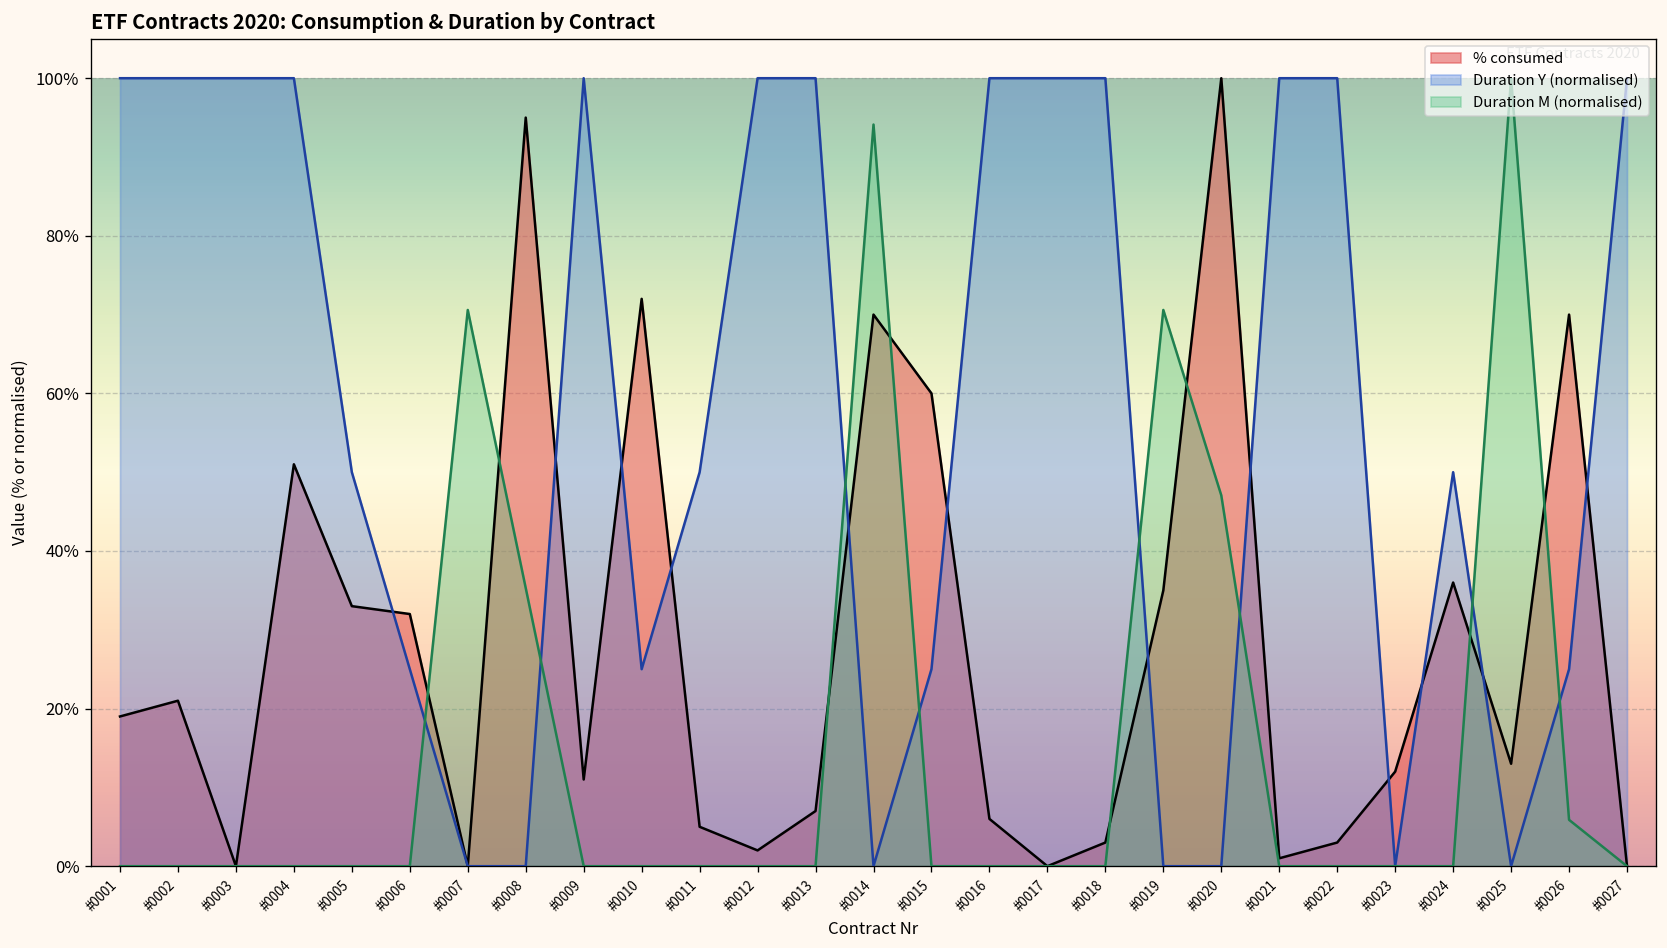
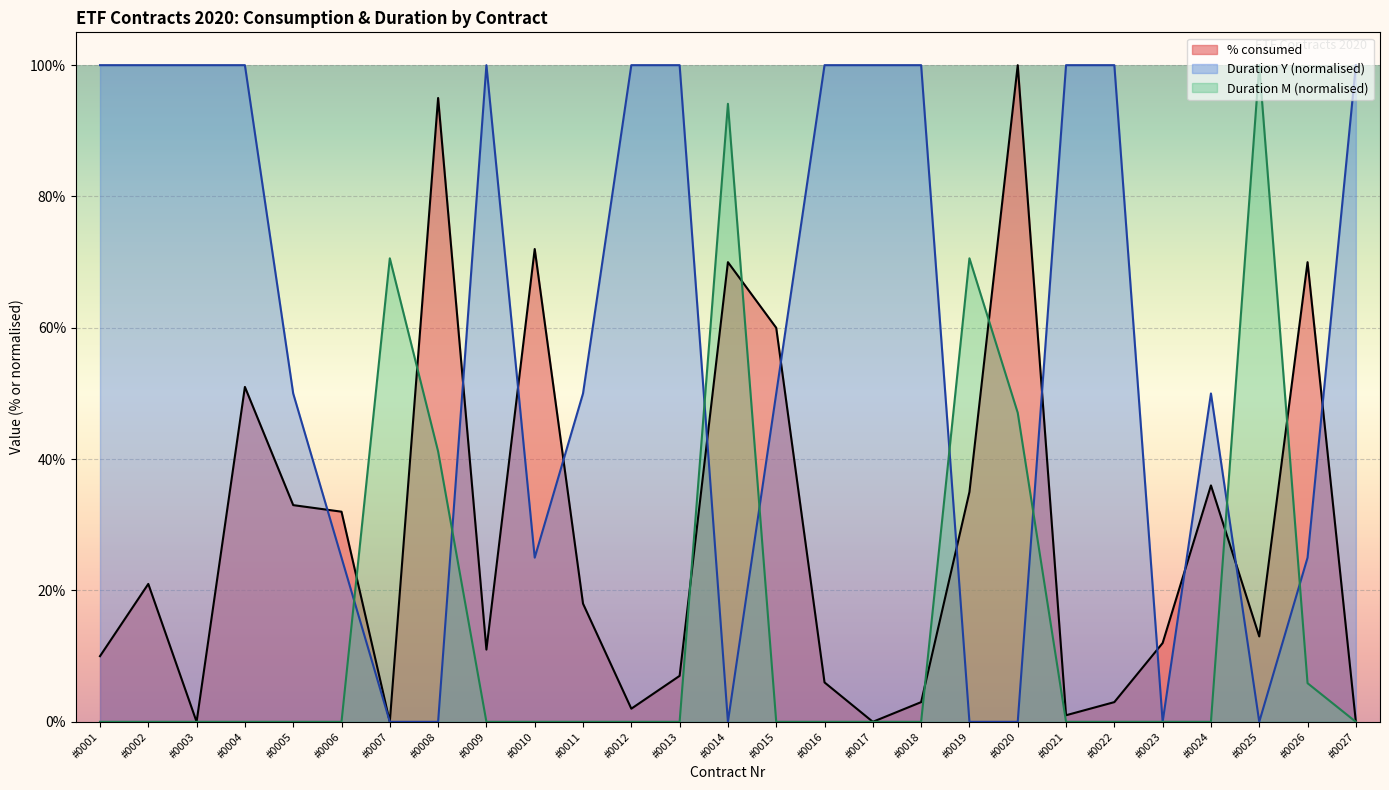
  {
    "% consumed": {
-     "#0001": "19%",
+     "#0001": "10%",
      "#0002": "21%",
      "#0004": "51%",
      "#0005": "33%",
      "#0006": "32%",
      "#0008": "95%",
      "#0009": "11%",
      "#0010": "72%",
-     "#0011": "5%",
+     "#0011": "18%",
      "#0012": "2%",
      "#0013": "7%",
      "#0014": "70%",
      "#0015": "60%",
      "#0016": "6%",
      "#0018": "3%",
      "#0019": "35%",
      "#0020": "100%",
      "#0021": "1%",
      "#0022": "3%",
      "#0023": "12%",
      "#0024": "36%",
      "#0025": "13%",
      "#0026": "70%"
    },
    "Duration Y (normalised)": {
      "#0001": "100%",
      "#0002": "100%",
      "#0003": "100%",
      "#0004": "100%",
      "#0005": "50%",
      "#0006": "25%",
      "#0008": "0%",
      "#0009": "100%",
      "#0010": "25%",
      "#0011": "50%",
      "#0012": "100%",
      "#0013": "100%",
      "#0014": "0%",
-     "#0015": "25%",
+     "#0015": "50%",
      "#0016": "100%",
      "#0017": "100%",
      "#0018": "100%",
      "#0019": "0%",
      "#0020": "0%",
      "#0021": "100%",
      "#0022": "100%",
      "#0024": "50%",
      "#0025": "0%",
      "#0026": "25%"
    },
    "Duration M (normalised)": {
      "#0001": "0%",
      "#0002": "0%",
      "#0004": "0%",
      "#0005": "0%",
      "#0006": "0%",
      "#0007": "71%",
-     "#0008": "35%",
+     "#0008": "41%",
      "#0009": "0%",
      "#0010": "0%",
      "#0011": "0%",
      "#0012": "0%",
      "#0013": "0%",
      "#0014": "94%",
      "#0015": "0%",
      "#0016": "0%",
      "#0018": "0%",
      "#0019": "71%",
      "#0020": "47%",
      "#0021": "0%",
      "#0022": "0%",
      "#0024": "0%",
      "#0026": "6%"
    }
  }
